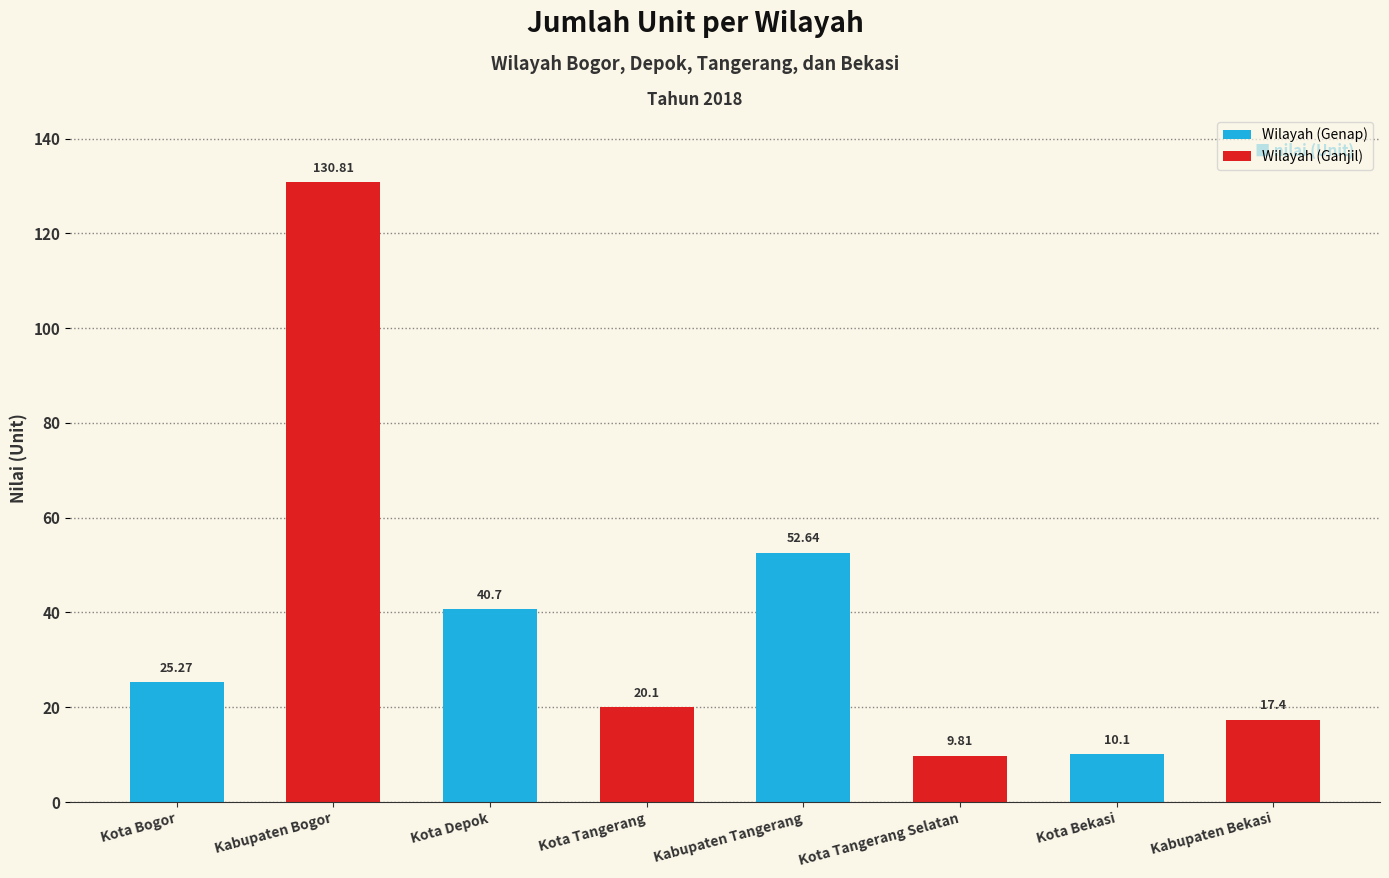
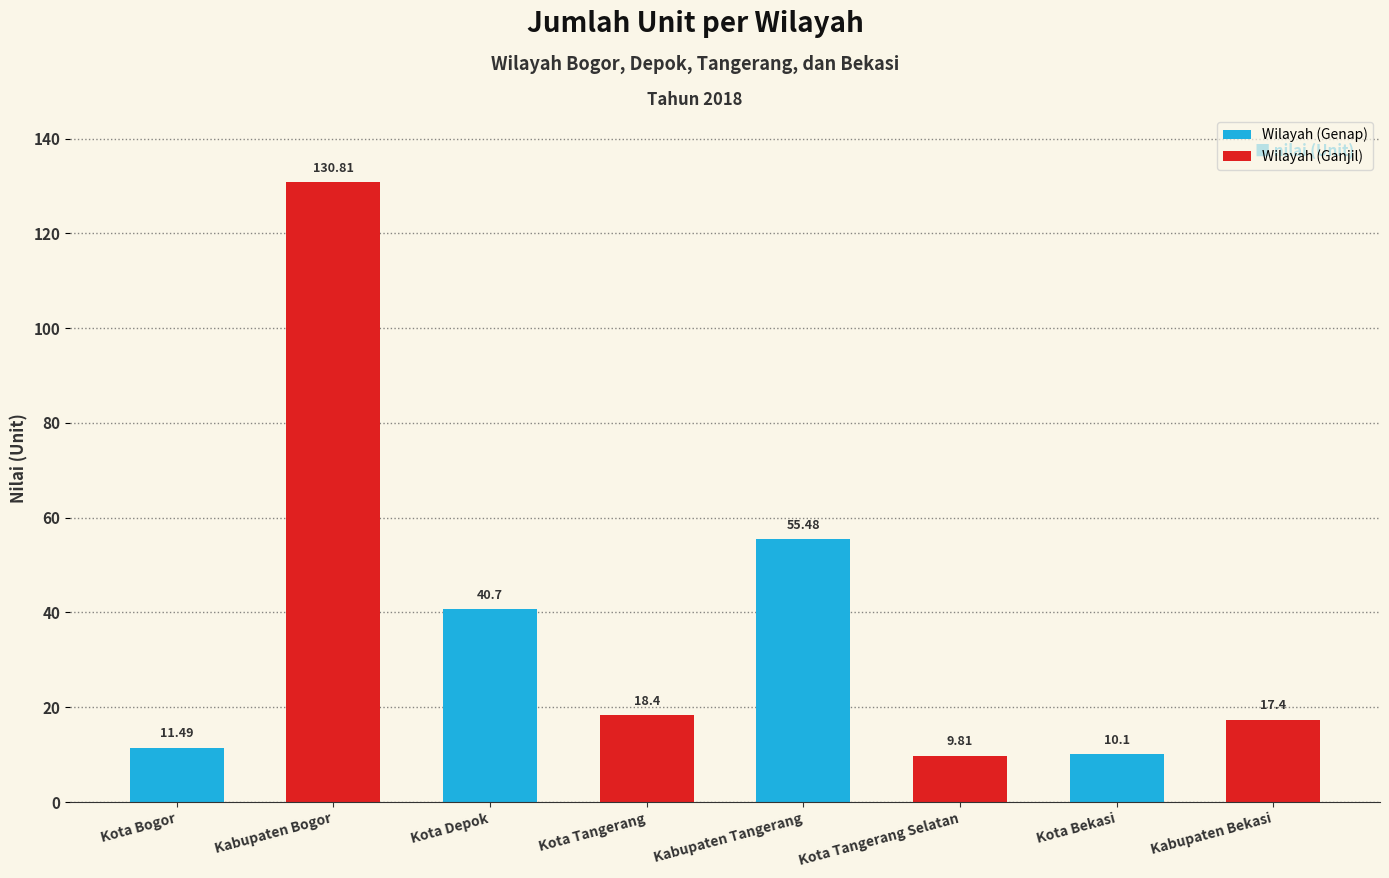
  {
-   "Kota Bogor": 25.27,
+   "Kota Bogor": 11.49,
    "Kabupaten Bogor": 130.81,
    "Kota Depok": 40.7,
-   "Kota Tangerang": 20.1,
-   "Kabupaten Tangerang": 52.64,
+   "Kota Tangerang": 18.4,
+   "Kabupaten Tangerang": 55.48,
    "Kota Tangerang Selatan": 9.81,
    "Kota Bekasi": 10.1,
    "Kabupaten Bekasi": 17.4
  }
